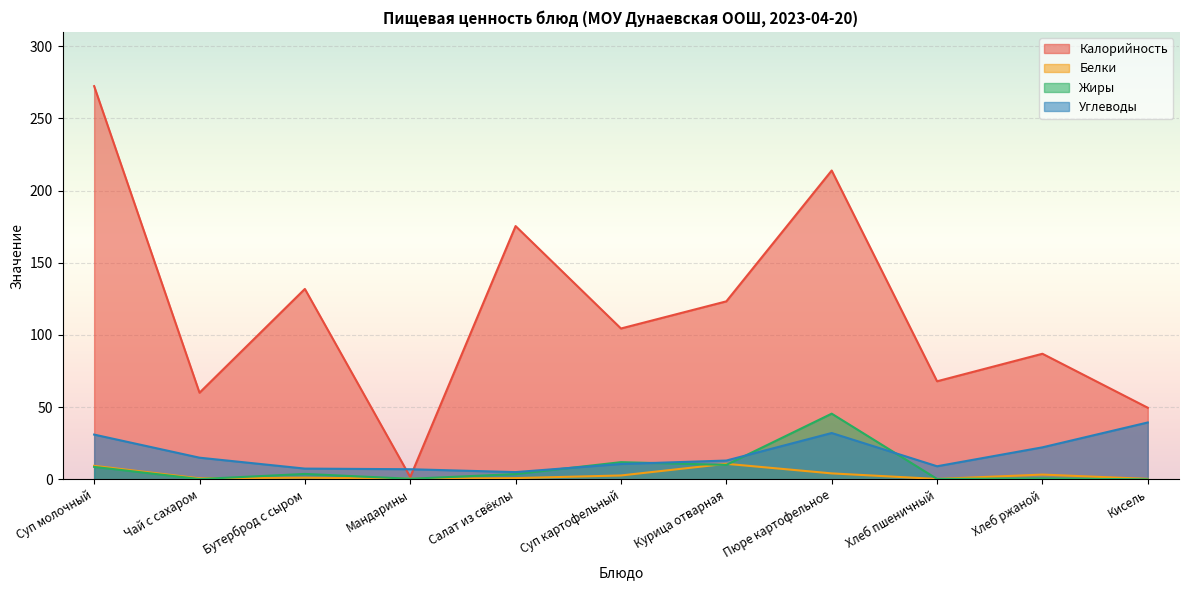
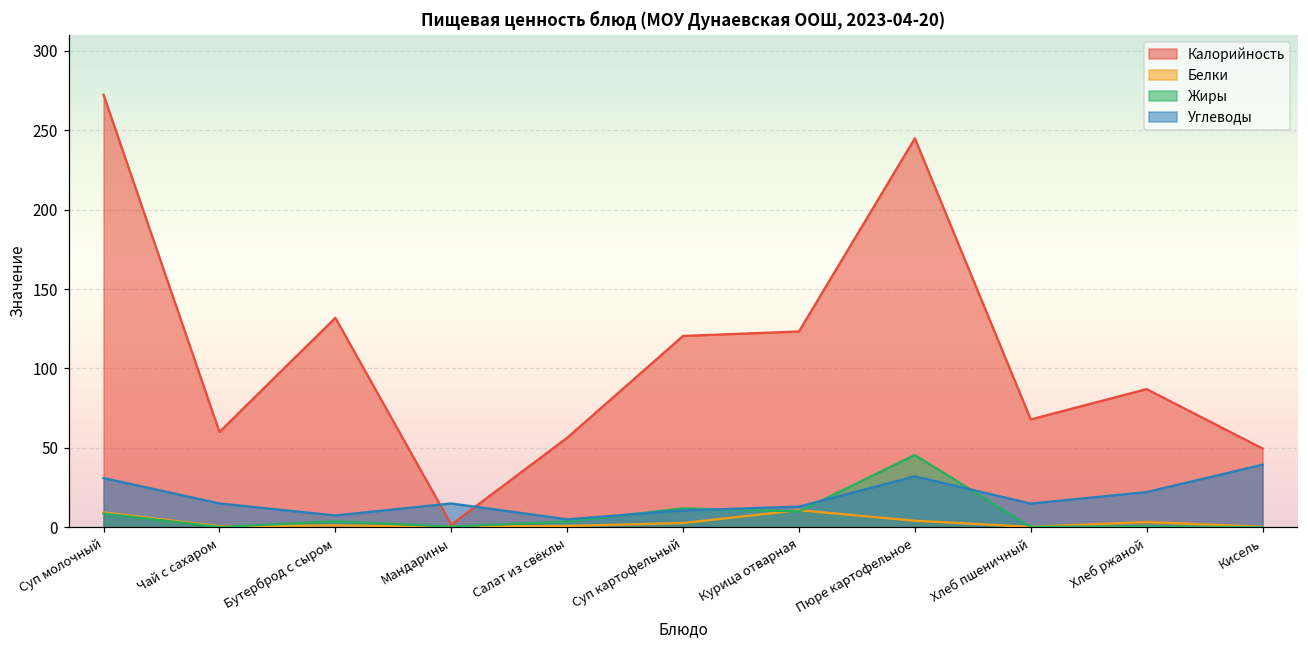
  {
    "Калорийность": {
      "Суп молочный": 272,
      "Чай с сахаром": 60,
      "Бутерброд с сыром": 132,
-     "Салат из свёклы": 175,
-     "Суп картофельный": 105,
+     "Салат из свёклы": 56,
+     "Суп картофельный": 121,
      "Курица отварная": 123,
-     "Пюре картофельное": 214,
+     "Пюре картофельное": 245,
      "Хлеб пшеничный": 68,
      "Хлеб ржаной": 87,
      "Кисель": 50
    },
    "Белки": {
      "Бутерброд с сыром": 1,
      "Салат из свёклы": 1,
      "Суп картофельный": 3,
      "Пюре картофельное": 4,
      "Хлеб ржаной": 3
    },
    "Жиры": {
      "Бутерброд с сыром": 4,
      "Пюре картофельное": 46,
      "Хлеб ржаной": 1
    },
    "Углеводы": {
      "Суп молочный": 31,
      "Чай с сахаром": 15,
      "Бутерброд с сыром": 7,
-     "Мандарины": 7,
+     "Мандарины": 15,
      "Курица отварная": 13,
      "Пюре картофельное": 32,
-     "Хлеб пшеничный": 9,
+     "Хлеб пшеничный": 15,
      "Хлеб ржаной": 22,
      "Кисель": 39
    }
  }
